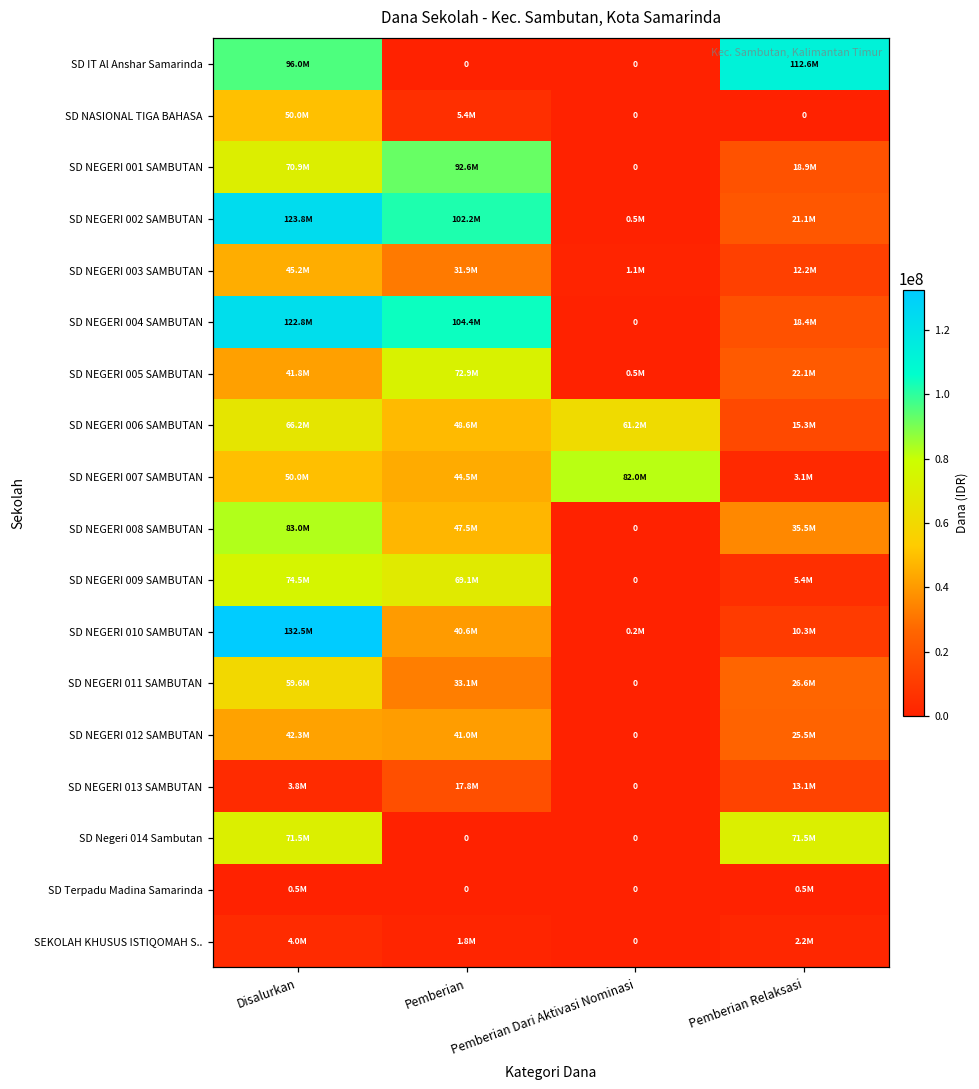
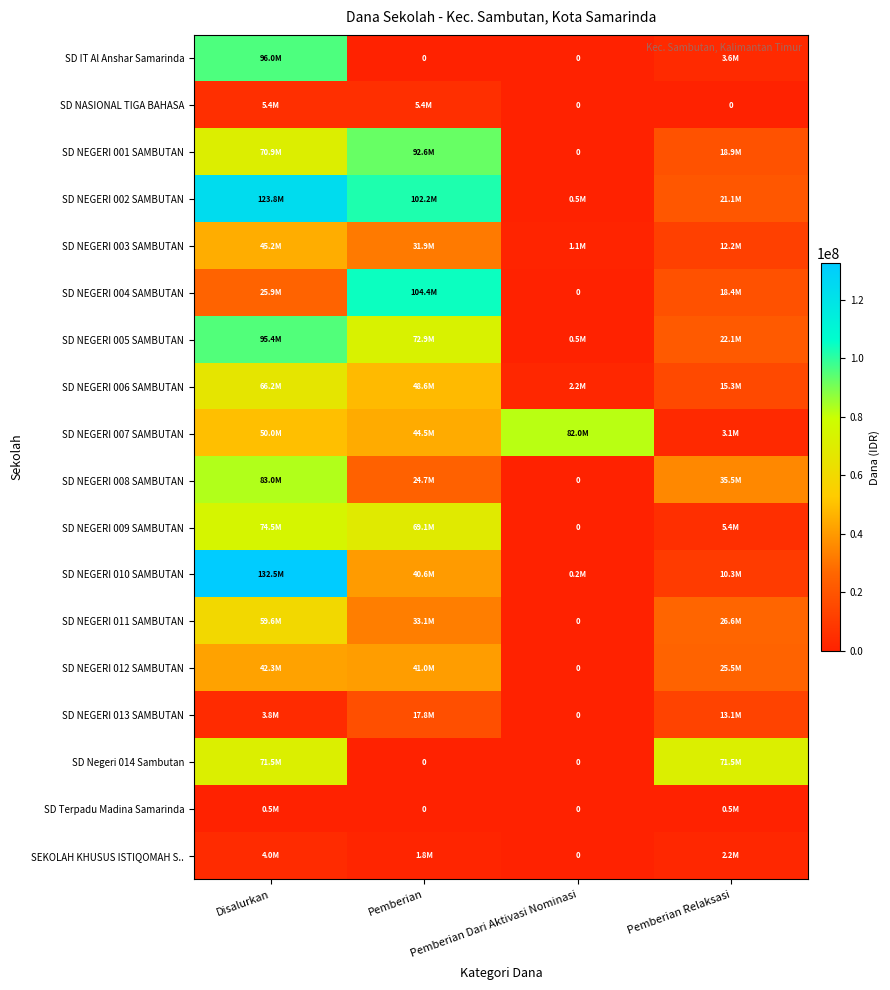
  {
    "SD IT Al Anshar Samarinda": {
      "Disalurkan": "96.0M",
      "Pemberian": "0",
      "Pemberian Dari Aktivasi Nominasi": "0",
-     "Pemberian Relaksasi": "112.6M"
+     "Pemberian Relaksasi": "3.6M"
    },
    "SD NASIONAL TIGA BAHASA": {
-     "Disalurkan": "50.0M",
+     "Disalurkan": "5.4M",
      "Pemberian": "5.4M",
      "Pemberian Dari Aktivasi Nominasi": "0",
      "Pemberian Relaksasi": "0"
    },
    "SD NEGERI 001 SAMBUTAN": {
      "Disalurkan": "70.9M",
      "Pemberian": "92.6M",
      "Pemberian Dari Aktivasi Nominasi": "0",
      "Pemberian Relaksasi": "18.9M"
    },
    "SD NEGERI 002 SAMBUTAN": {
      "Disalurkan": "123.8M",
      "Pemberian": "102.2M",
      "Pemberian Dari Aktivasi Nominasi": "0.5M",
      "Pemberian Relaksasi": "21.1M"
    },
    "SD NEGERI 003 SAMBUTAN": {
      "Disalurkan": "45.2M",
      "Pemberian": "31.9M",
      "Pemberian Dari Aktivasi Nominasi": "1.1M",
      "Pemberian Relaksasi": "12.2M"
    },
    "SD NEGERI 004 SAMBUTAN": {
-     "Disalurkan": "122.8M",
+     "Disalurkan": "25.9M",
      "Pemberian": "104.4M",
      "Pemberian Dari Aktivasi Nominasi": "0",
      "Pemberian Relaksasi": "18.4M"
    },
    "SD NEGERI 005 SAMBUTAN": {
-     "Disalurkan": "41.8M",
+     "Disalurkan": "95.4M",
      "Pemberian": "72.9M",
      "Pemberian Dari Aktivasi Nominasi": "0.5M",
      "Pemberian Relaksasi": "22.1M"
    },
    "SD NEGERI 006 SAMBUTAN": {
      "Disalurkan": "66.2M",
      "Pemberian": "48.6M",
-     "Pemberian Dari Aktivasi Nominasi": "61.2M",
+     "Pemberian Dari Aktivasi Nominasi": "2.2M",
      "Pemberian Relaksasi": "15.3M"
    },
    "SD NEGERI 007 SAMBUTAN": {
      "Disalurkan": "50.0M",
      "Pemberian": "44.5M",
      "Pemberian Dari Aktivasi Nominasi": "82.0M",
      "Pemberian Relaksasi": "3.1M"
    },
    "SD NEGERI 008 SAMBUTAN": {
      "Disalurkan": "83.0M",
-     "Pemberian": "47.5M",
+     "Pemberian": "24.7M",
      "Pemberian Dari Aktivasi Nominasi": "0",
      "Pemberian Relaksasi": "35.5M"
    },
    "SD NEGERI 009 SAMBUTAN": {
      "Disalurkan": "74.5M",
      "Pemberian": "69.1M",
      "Pemberian Dari Aktivasi Nominasi": "0",
      "Pemberian Relaksasi": "5.4M"
    },
    "SD NEGERI 010 SAMBUTAN": {
      "Disalurkan": "132.5M",
      "Pemberian": "40.6M",
      "Pemberian Dari Aktivasi Nominasi": "0.2M",
      "Pemberian Relaksasi": "10.3M"
    },
    "SD NEGERI 011 SAMBUTAN": {
      "Disalurkan": "59.6M",
      "Pemberian": "33.1M",
      "Pemberian Dari Aktivasi Nominasi": "0",
      "Pemberian Relaksasi": "26.6M"
    },
    "SD NEGERI 012 SAMBUTAN": {
      "Disalurkan": "42.3M",
      "Pemberian": "41.0M",
      "Pemberian Dari Aktivasi Nominasi": "0",
      "Pemberian Relaksasi": "25.5M"
    },
    "SD NEGERI 013 SAMBUTAN": {
      "Disalurkan": "3.8M",
      "Pemberian": "17.8M",
      "Pemberian Dari Aktivasi Nominasi": "0",
      "Pemberian Relaksasi": "13.1M"
    },
    "SD Negeri 014 Sambutan": {
      "Disalurkan": "71.5M",
      "Pemberian": "0",
      "Pemberian Dari Aktivasi Nominasi": "0",
      "Pemberian Relaksasi": "71.5M"
    },
    "SD Terpadu Madina Samarinda": {
      "Disalurkan": "0.5M",
      "Pemberian": "0",
      "Pemberian Dari Aktivasi Nominasi": "0",
      "Pemberian Relaksasi": "0.5M"
    },
    "SEKOLAH KHUSUS ISTIQOMAH S..": {
      "Disalurkan": "4.0M",
      "Pemberian": "1.8M",
      "Pemberian Dari Aktivasi Nominasi": "0",
      "Pemberian Relaksasi": "2.2M"
    }
  }
